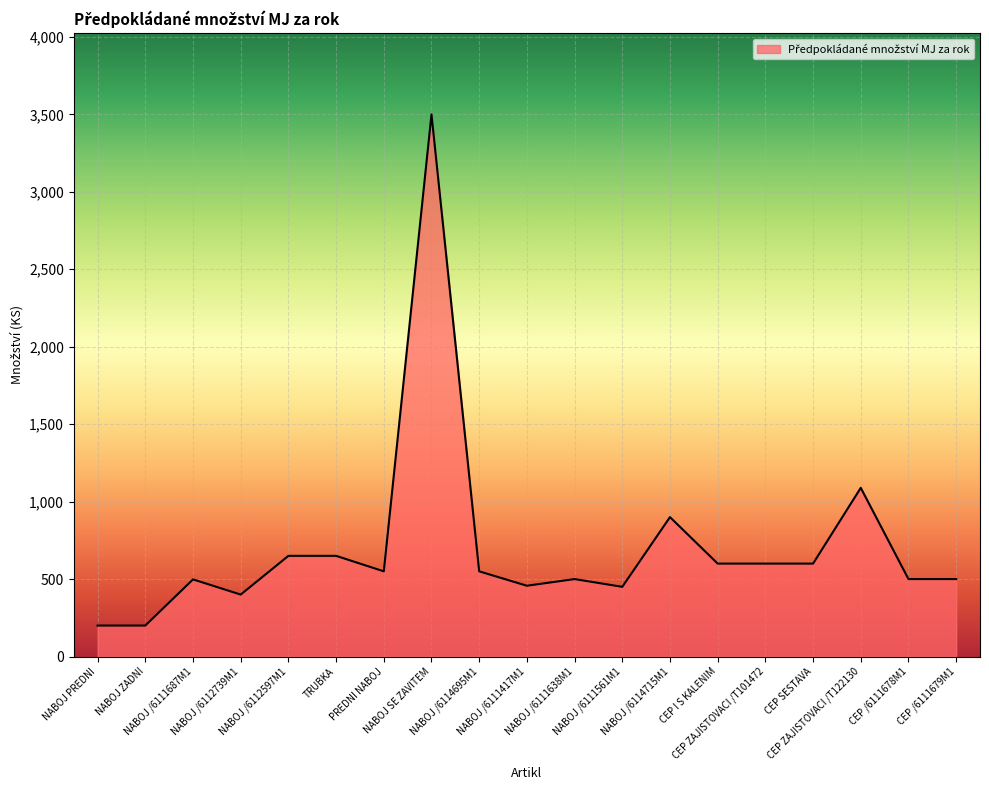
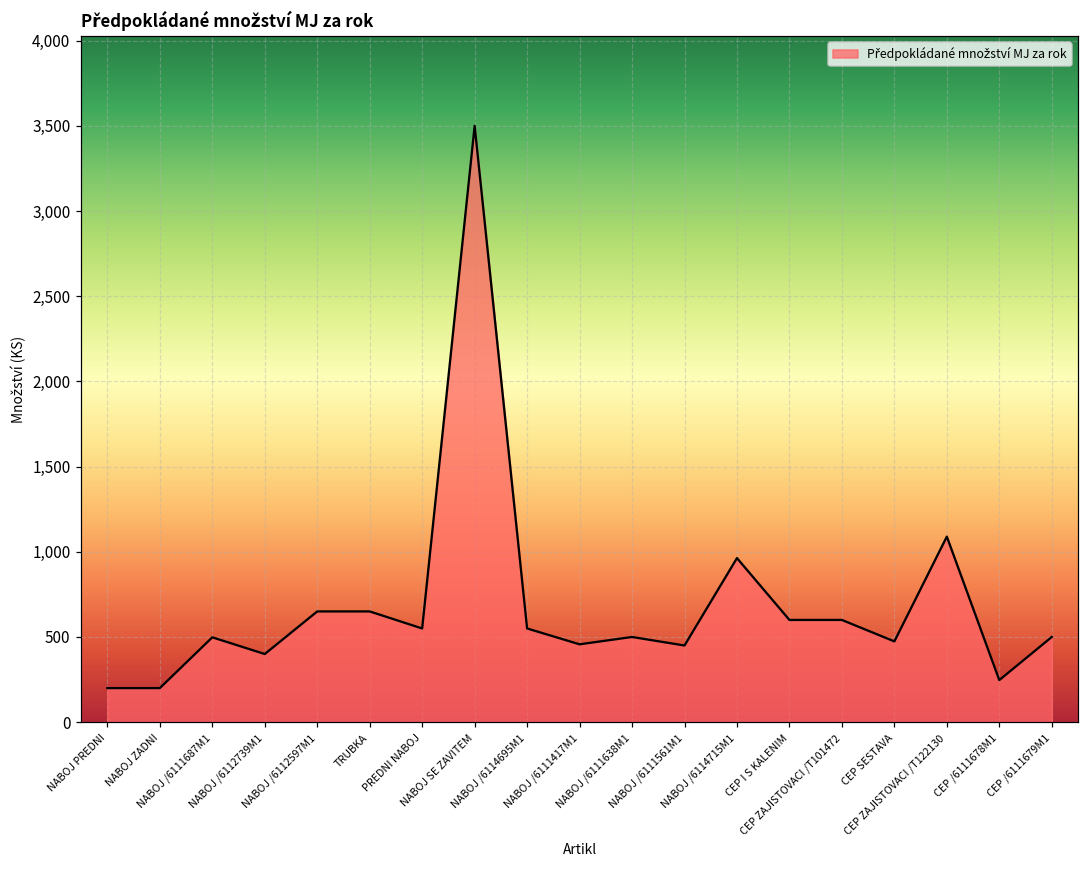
  {
    "NABOJ PREDNI": "200",
    "NABOJ ZADNI": "200",
    "NABOJ /6111687M1": "500",
    "NABOJ /6112739M1": "400",
    "NABOJ /6112597M1": "650",
    "TRUBKA": "650",
    "PREDNI NABOJ": "550",
    "NABOJ SE ZAVITEM": "3,500",
    "NABOJ /6114695M1": "550",
    "NABOJ /6111417M1": "460",
    "NABOJ /6111638M1": "500",
    "NABOJ /6111561M1": "450",
-   "NABOJ /6114715M1": "900",
+   "NABOJ /6114715M1": "960",
    "CEP I S KALENIM": "600",
    "CEP ZAJISTOVACI /T101472": "600",
-   "CEP SESTAVA": "600",
+   "CEP SESTAVA": "470",
    "CEP ZAJISTOVACI /T122130": "1,090",
-   "CEP /6111678M1": "500",
+   "CEP /6111678M1": "250",
    "CEP /6111679M1": "500"
  }
